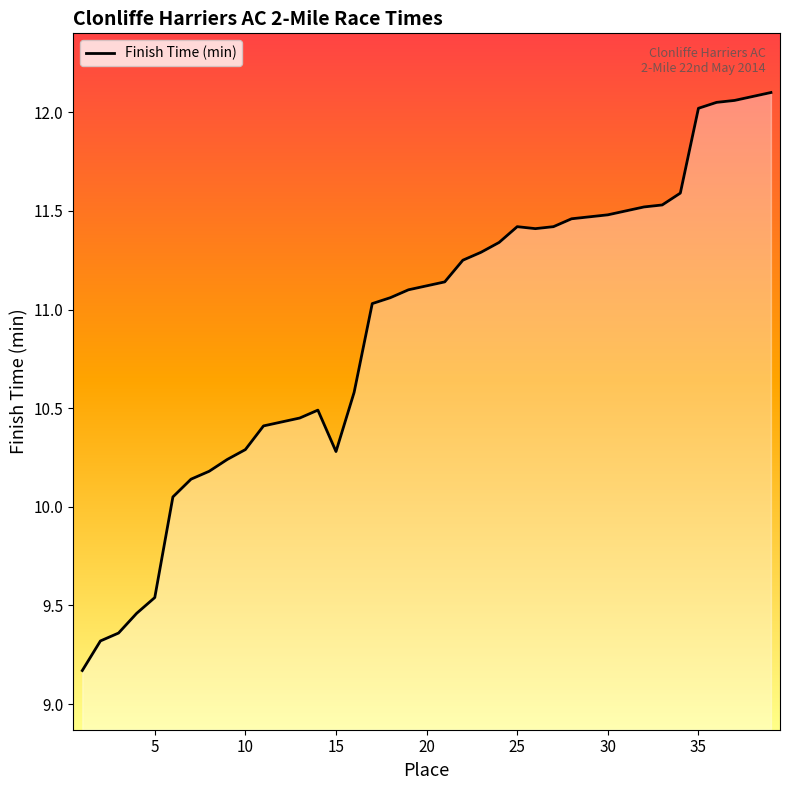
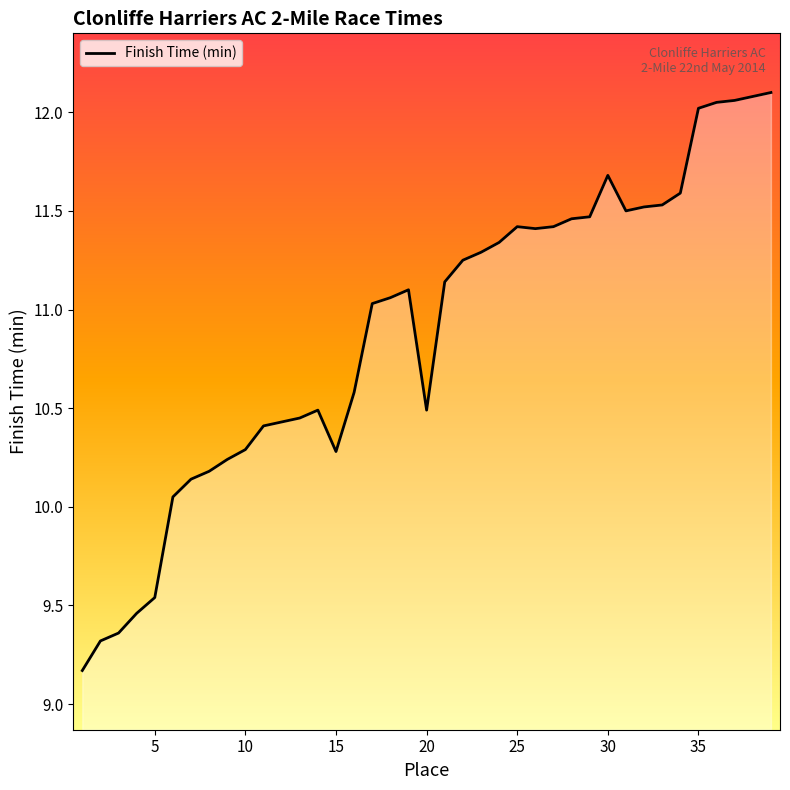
  {
    "5": 9.54,
    "10": 10.29,
    "15": 10.28,
-   "20": 11.12,
+   "20": 10.49,
    "25": 11.42,
-   "30": 11.48,
+   "30": 11.68,
    "35": 12.02
  }
